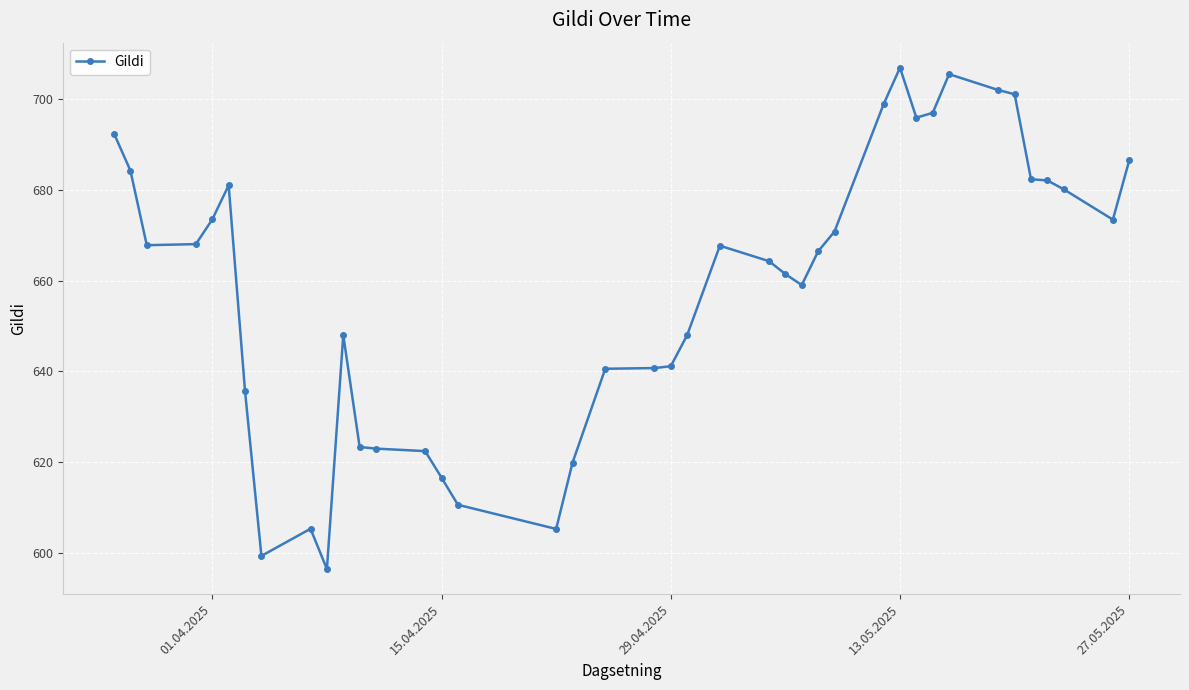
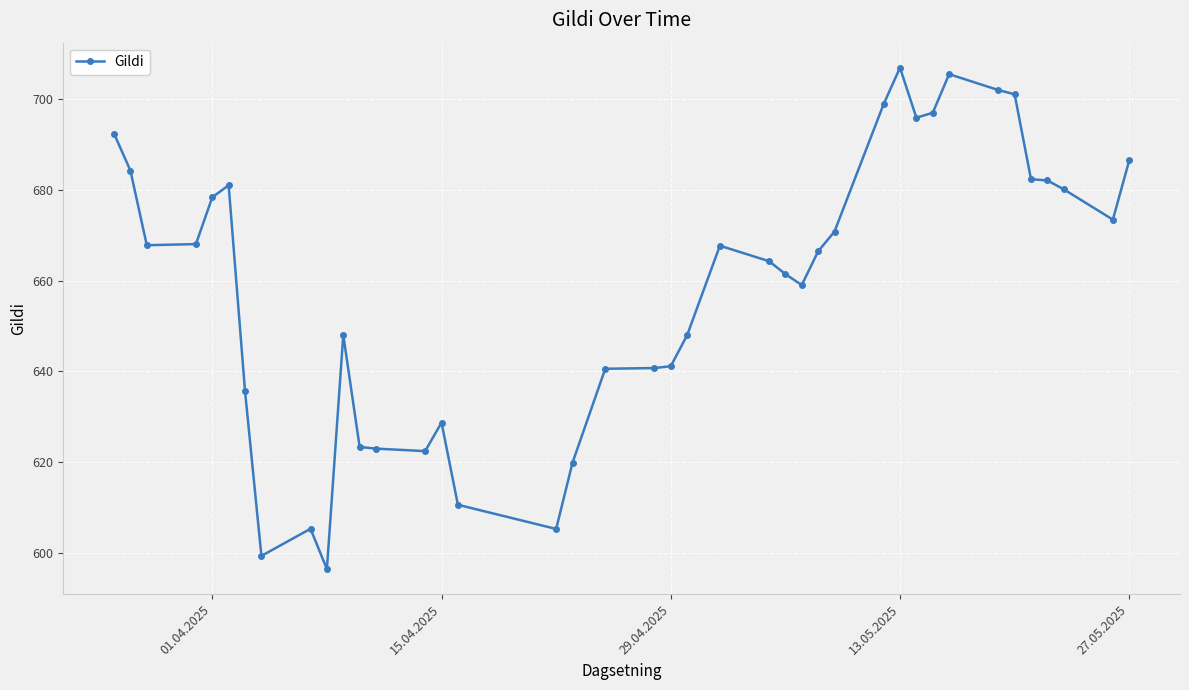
  {
-   "01.04.2025": 674,
-   "15.04.2025": 617,
+   "01.04.2025": 678,
+   "15.04.2025": 629,
    "29.04.2025": 641,
    "13.05.2025": 707,
    "27.05.2025": 687
  }
